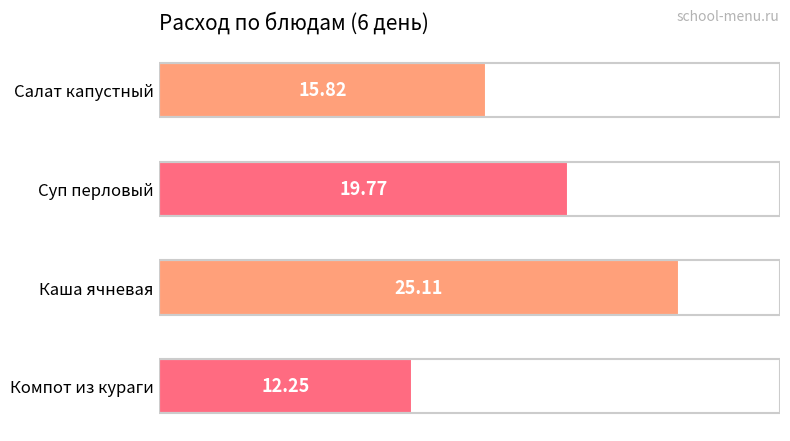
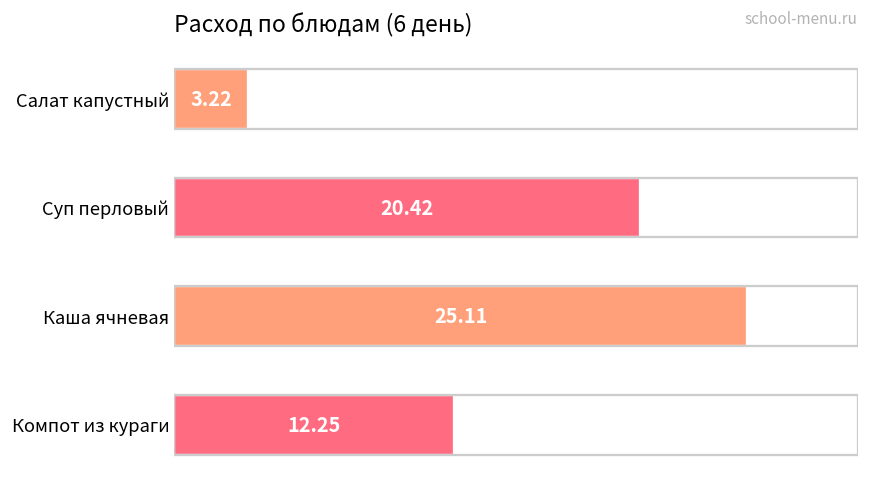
  {
-   "Салат капустный": 15.82,
-   "Суп перловый": 19.77,
+   "Салат капустный": 3.22,
+   "Суп перловый": 20.42,
    "Каша ячневая": 25.11,
    "Компот из кураги": 12.25
  }
